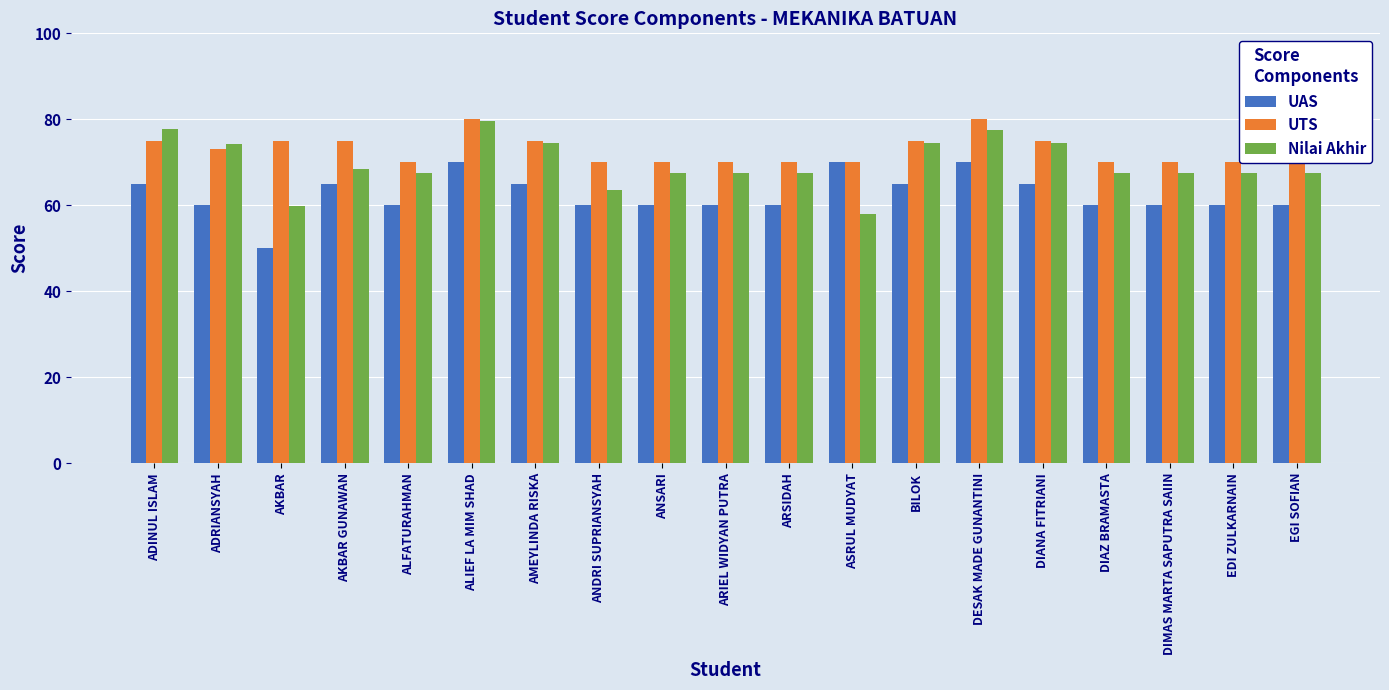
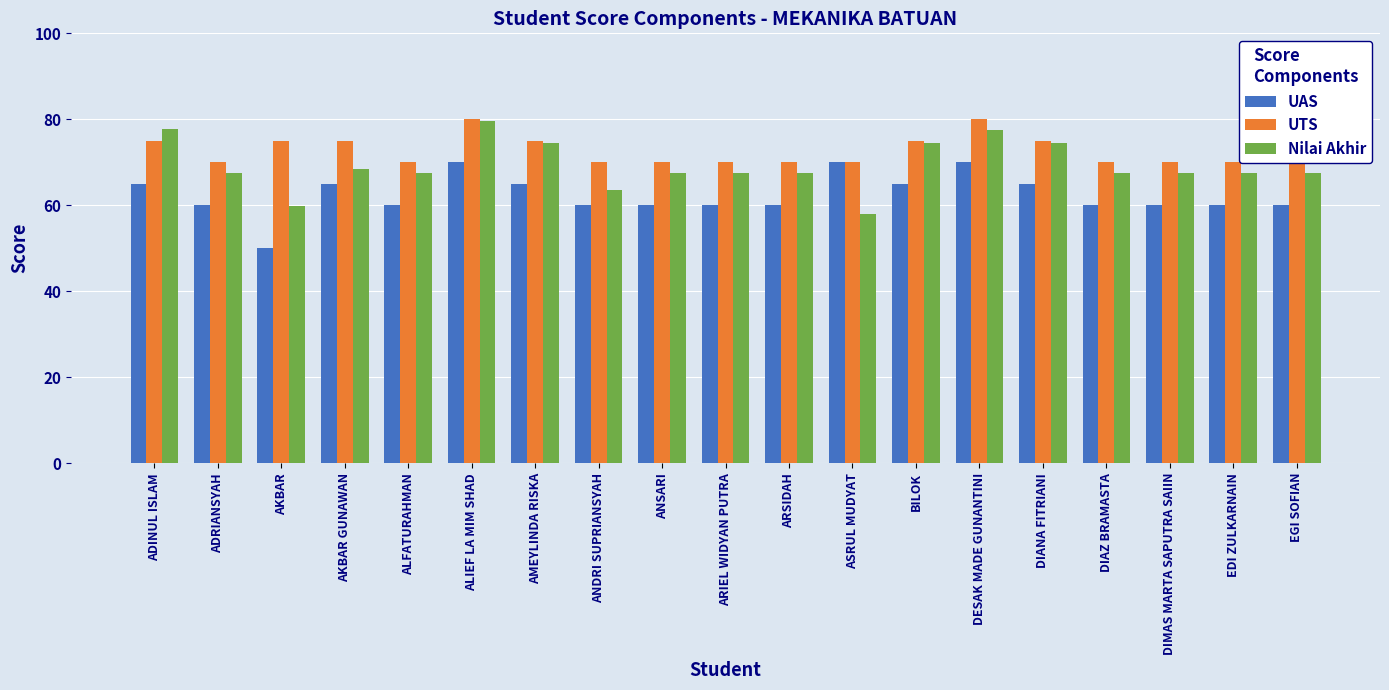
  {
    "UAS": {
      "ADINUL ISLAM": 65,
      "ADRIANSYAH": 60,
      "AKBAR": 50,
      "AKBAR GUNAWAN": 65,
      "ALFATURAHMAN": 60,
      "ALIEF LA MIM SHAD": 70,
      "AMEYLINDA RISKA": 65,
      "ANDRI SUPRIANSYAH": 60,
      "ANSARI": 60,
      "ARIEL WIDYAN PUTRA": 60,
      "ARSIDAH": 60,
      "ASRUL MUDYAT": 70,
      "BILOK": 65,
      "DESAK MADE GUNANTINI": 70,
      "DIANA FITRIANI": 65,
      "DIAZ BRAMASTA": 60,
      "DIMAS MARTA SAPUTRA SAIIN": 60,
      "EDI ZULKARNAIN": 60,
      "EGI SOFIAN": 60
    },
    "UTS": {
      "ADINUL ISLAM": 75,
-     "ADRIANSYAH": 73,
+     "ADRIANSYAH": 70,
      "AKBAR": 75,
      "AKBAR GUNAWAN": 75,
      "ALFATURAHMAN": 70,
      "ALIEF LA MIM SHAD": 80,
      "AMEYLINDA RISKA": 75,
      "ANDRI SUPRIANSYAH": 70,
      "ANSARI": 70,
      "ARIEL WIDYAN PUTRA": 70,
      "ARSIDAH": 70,
      "ASRUL MUDYAT": 70,
      "BILOK": 75,
      "DESAK MADE GUNANTINI": 80,
      "DIANA FITRIANI": 75,
      "DIAZ BRAMASTA": 70,
      "DIMAS MARTA SAPUTRA SAIIN": 70,
      "EDI ZULKARNAIN": 70
    },
    "Nilai Akhir": {
      "ADINUL ISLAM": 78,
-     "ADRIANSYAH": 74,
+     "ADRIANSYAH": 68,
      "AKBAR": 60,
      "AKBAR GUNAWAN": 69,
      "ALFATURAHMAN": 68,
      "ALIEF LA MIM SHAD": 80,
      "AMEYLINDA RISKA": 75,
      "ANDRI SUPRIANSYAH": 64,
      "ANSARI": 68,
      "ARIEL WIDYAN PUTRA": 68,
      "ARSIDAH": 68,
      "ASRUL MUDYAT": 58,
      "BILOK": 75,
      "DESAK MADE GUNANTINI": 78,
      "DIANA FITRIANI": 75,
      "DIAZ BRAMASTA": 68,
      "DIMAS MARTA SAPUTRA SAIIN": 68,
      "EDI ZULKARNAIN": 68,
      "EGI SOFIAN": 68
    }
  }
